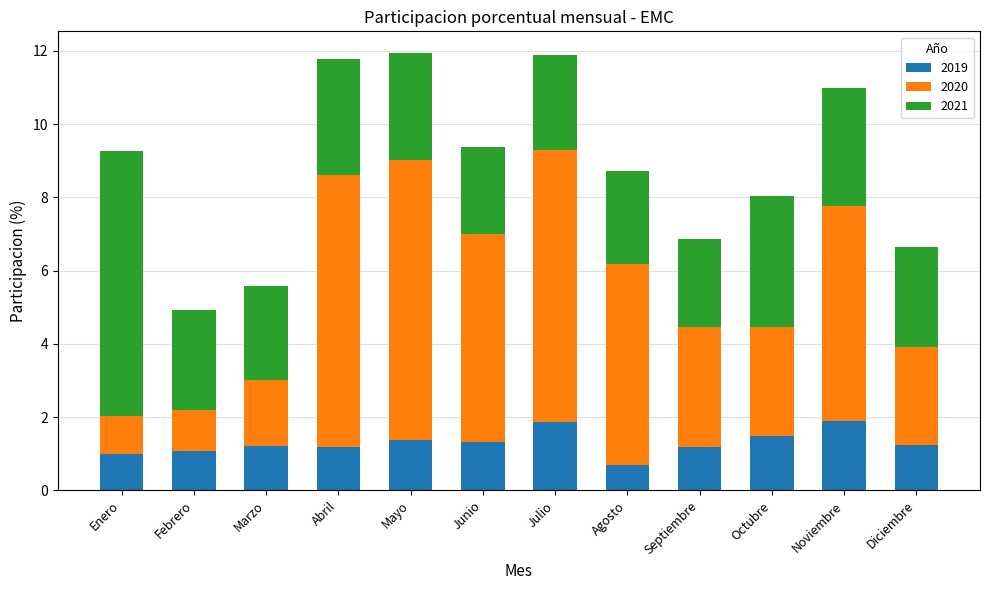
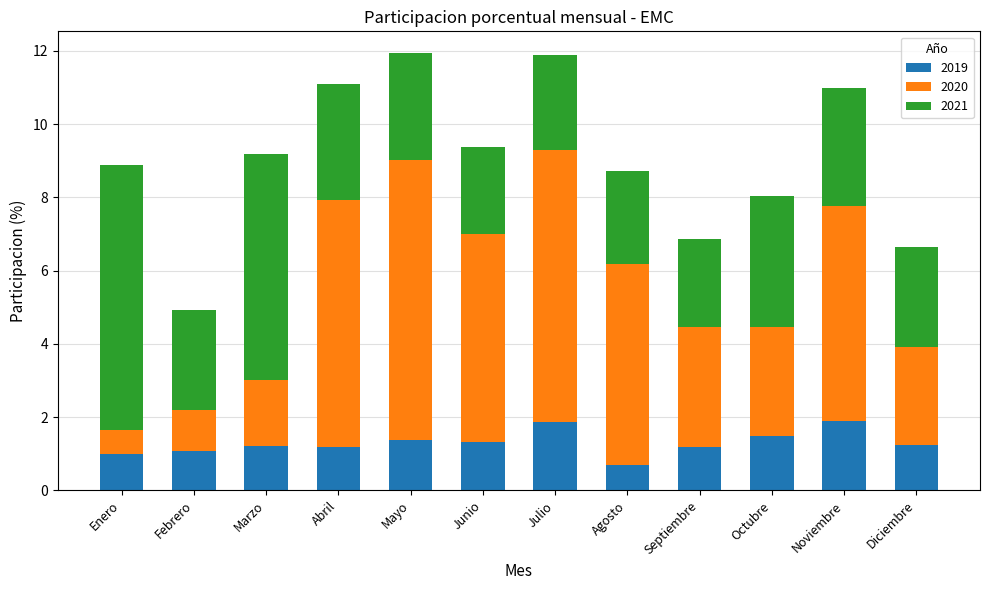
  {
    "2019": {
      "Enero": 1.0,
      "Febrero": 1.1,
      "Marzo": 1.2,
      "Abril": 1.2,
      "Mayo": 1.4,
      "Junio": 1.3,
      "Julio": 1.9,
      "Agosto": 0.7,
      "Septiembre": 1.2,
      "Octubre": 1.5,
      "Noviembre": 1.9,
      "Diciembre": 1.2
    },
    "2020": {
-     "Enero": 1.0,
+     "Enero": 0.7,
      "Febrero": 1.1,
      "Marzo": 1.8,
-     "Abril": 7.4,
+     "Abril": 6.7,
      "Mayo": 7.6,
      "Junio": 5.7,
      "Julio": 7.4,
      "Agosto": 5.5,
      "Septiembre": 3.3,
      "Octubre": 3.0,
      "Noviembre": 5.9,
      "Diciembre": 2.7
    },
    "2021": {
      "Enero": 7.2,
      "Febrero": 2.7,
-     "Marzo": 2.6,
+     "Marzo": 6.2,
      "Abril": 3.2,
      "Mayo": 2.9,
      "Junio": 2.4,
      "Julio": 2.6,
      "Agosto": 2.5,
      "Septiembre": 2.4,
      "Octubre": 3.6,
      "Noviembre": 3.2,
      "Diciembre": 2.7
    }
  }
